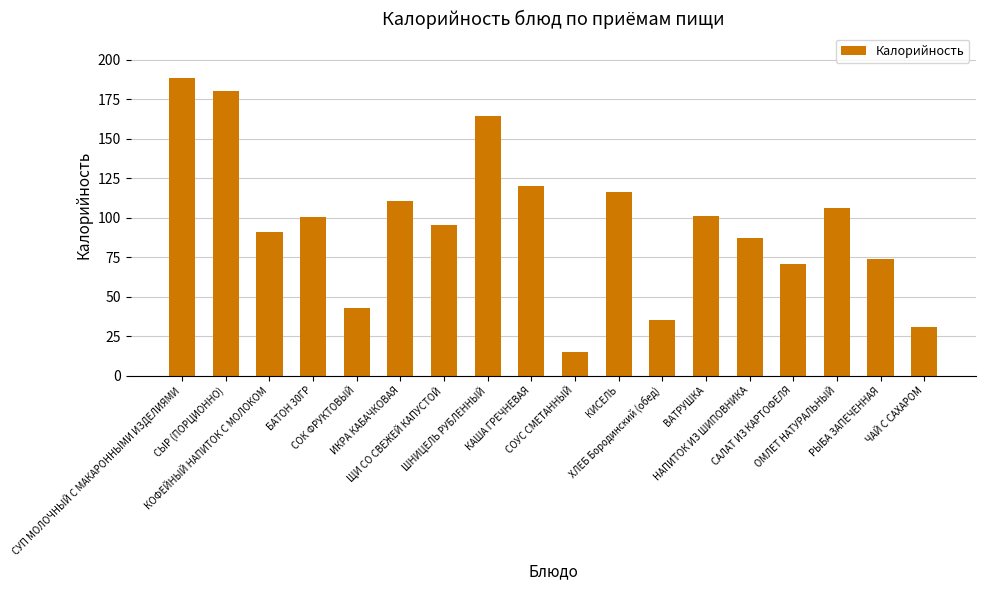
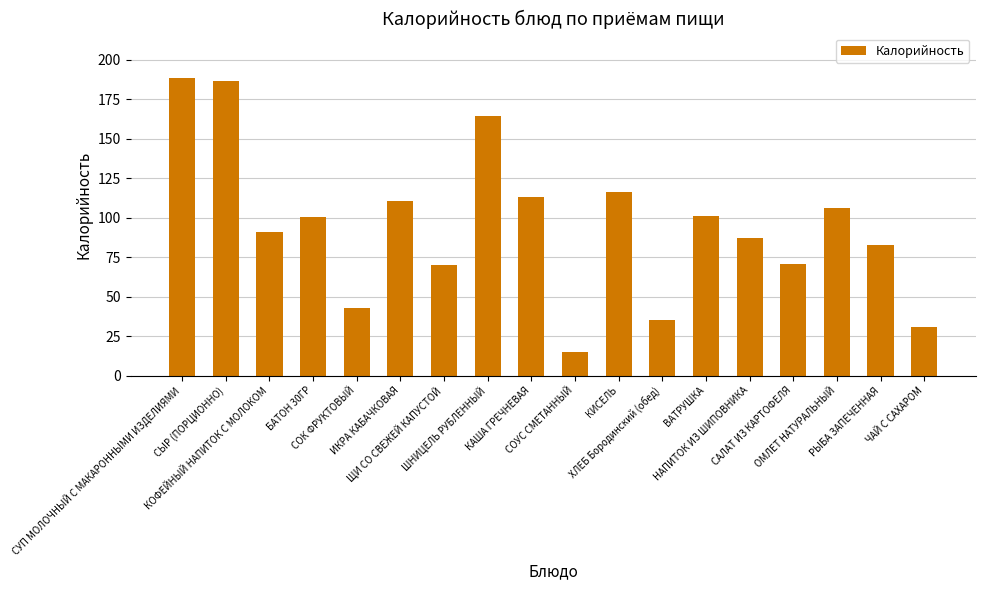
  {
    "СУП МОЛОЧНЫЙ С МАКАРОННЫМИ ИЗДЕЛИЯМИ": 188,
-   "СЫР (ПОРЦИОННО)": 180,
+   "СЫР (ПОРЦИОННО)": 187,
    "КОФЕЙНЫЙ НАПИТОК С МОЛОКОМ": 91,
    "БАТОН 30ГР": 100,
    "СОК ФРУКТОВЫЙ": 43,
    "ИКРА КАБАЧКОВАЯ": 110,
-   "ЩИ СО СВЕЖЕЙ КАПУСТОЙ": 95,
+   "ЩИ СО СВЕЖЕЙ КАПУСТОЙ": 70,
    "ШНИЦЕЛЬ РУБЛЕННЫЙ": 164,
-   "КАША ГРЕЧНЕВАЯ": 120,
+   "КАША ГРЕЧНЕВАЯ": 113,
    "СОУС СМЕТАННЫЙ": 15,
    "КИСЕЛЬ": 116,
    "ХЛЕБ Бородинский (обед)": 35,
    "ВАТРУШКА": 101,
    "НАПИТОК ИЗ ШИПОВНИКА": 87,
    "САЛАТ ИЗ КАРТОФЕЛЯ": 71,
    "ОМЛЕТ НАТУРАЛЬНЫЙ": 106,
-   "РЫБА ЗАПЕЧЕННАЯ": 74,
+   "РЫБА ЗАПЕЧЕННАЯ": 83,
    "ЧАЙ С САХАРОМ": 31
  }
